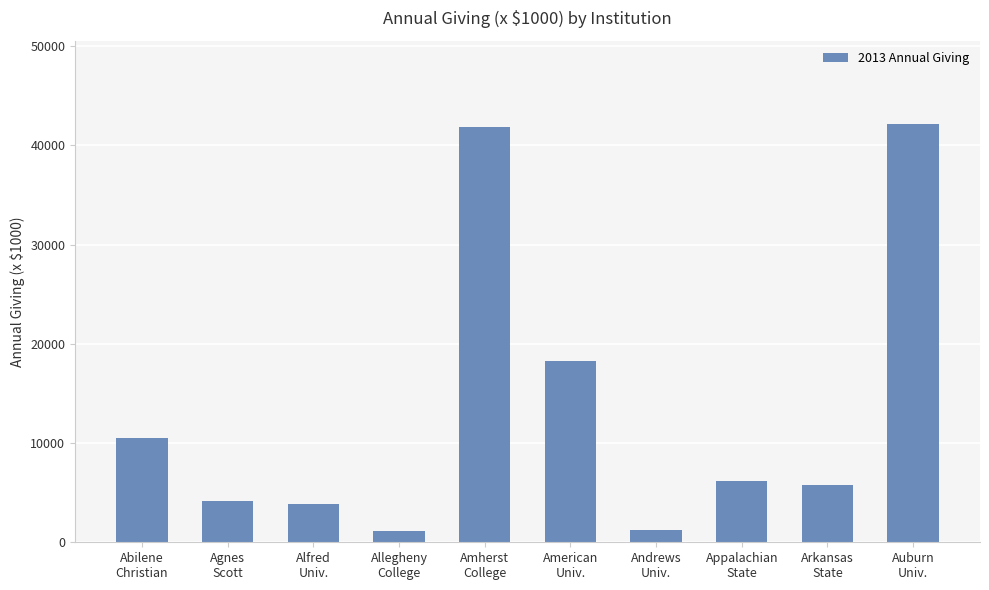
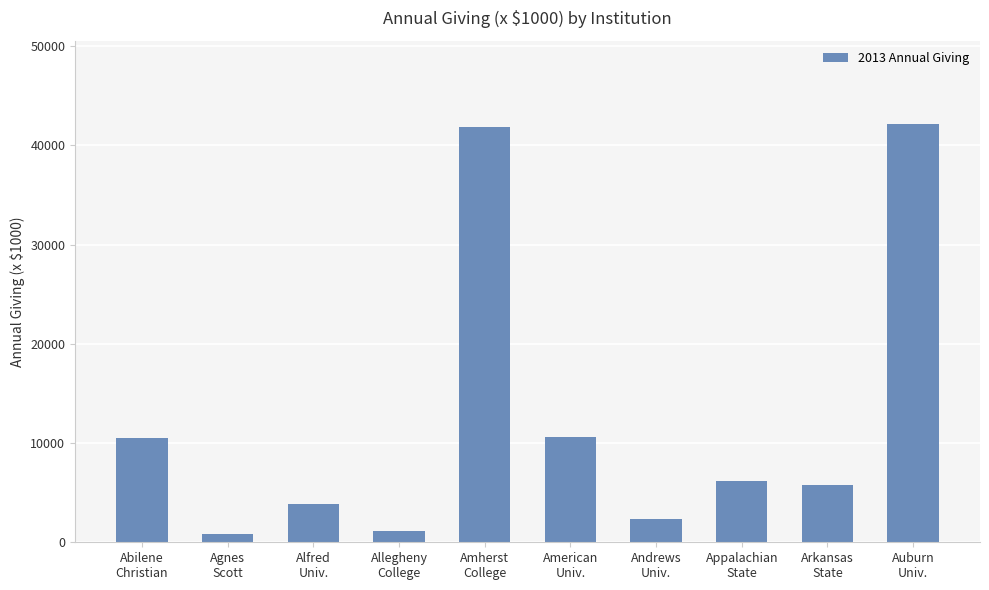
  {
    "Abilene Christian": 10000,
-   "Agnes Scott": 4000,
+   "Agnes Scott": 1000,
    "Alfred Univ.": 4000,
    "Allegheny College": 1000,
    "Amherst College": 42000,
-   "American Univ.": 18000,
-   "Andrews Univ.": 1000,
+   "American Univ.": 11000,
+   "Andrews Univ.": 2000,
    "Appalachian State": 6000,
    "Arkansas State": 6000,
    "Auburn Univ.": 42000
  }
